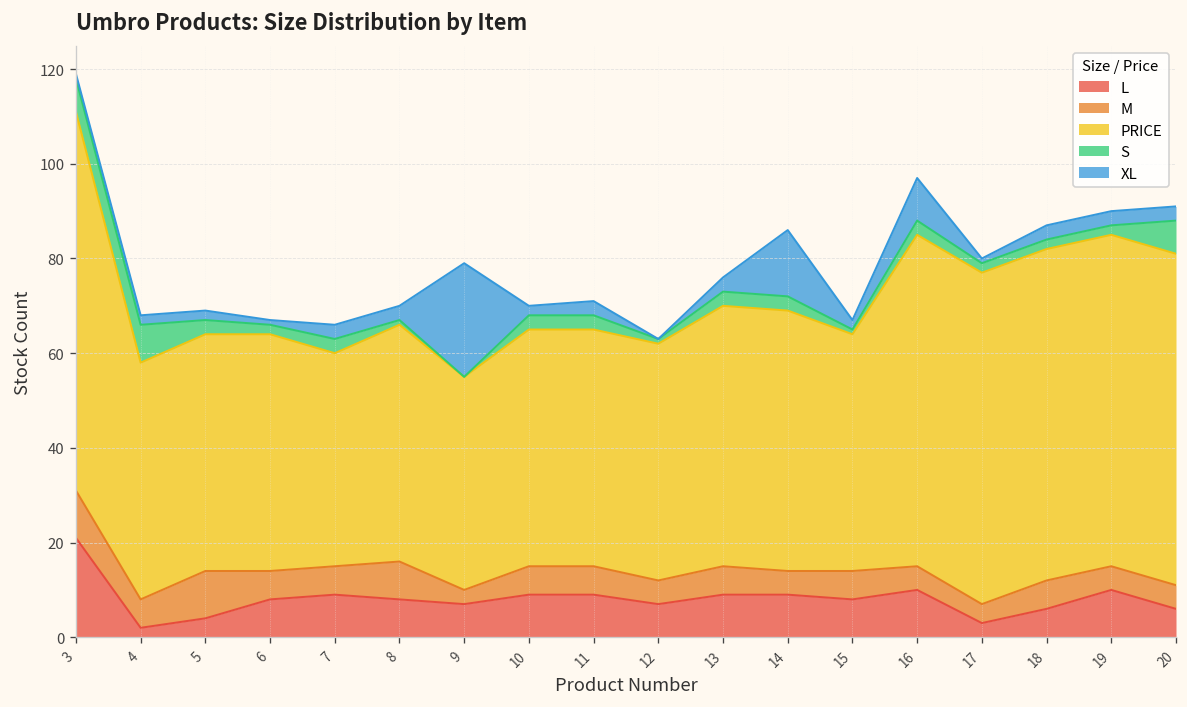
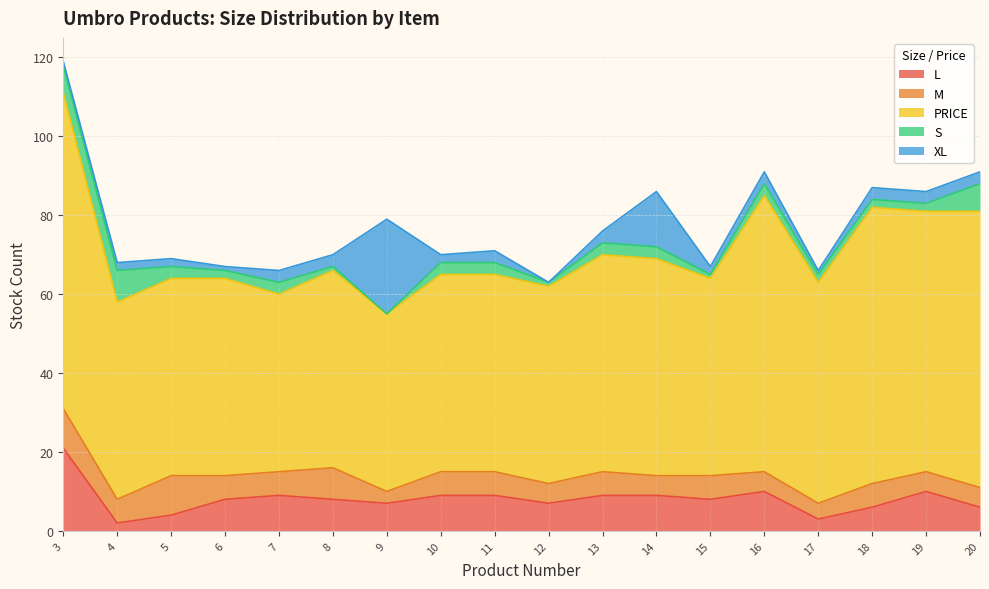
  {
    "PRICE": {
      "3": 80,
      "4": 50,
      "5": 50,
      "6": 50,
      "7": 45,
      "8": 50,
      "10": 50,
      "11": 50,
      "12": 50,
      "13": 55,
      "14": 55,
      "15": 50,
      "16": 70,
-     "17": 70,
+     "17": 56,
      "18": 70,
-     "19": 70,
+     "19": 66,
      "20": 70
    },
    "S": {
      "3": 7,
      "4": 8,
      "5": 3,
      "6": 2,
      "7": 3,
      "8": 1,
      "10": 3,
      "11": 3,
      "13": 3,
      "14": 3,
      "15": 1,
      "16": 3,
      "17": 2,
      "18": 2,
      "19": 2,
      "20": 7
    },
    "XL": {
      "3": 1,
      "4": 2,
      "5": 2,
      "6": 1,
      "7": 3,
      "8": 3,
      "9": 24,
      "10": 2,
      "11": 3,
      "13": 3,
      "14": 14,
      "15": 2,
-     "16": 9,
+     "16": 3,
      "17": 1,
      "18": 3,
      "19": 3,
      "20": 3
    }
  }
